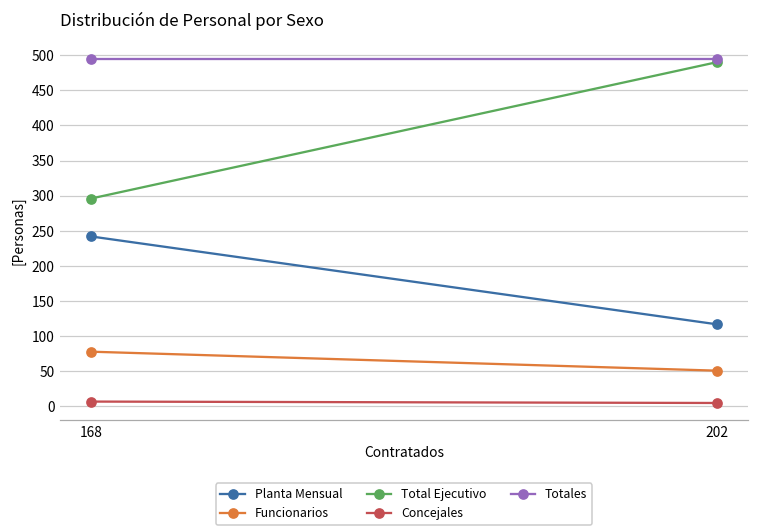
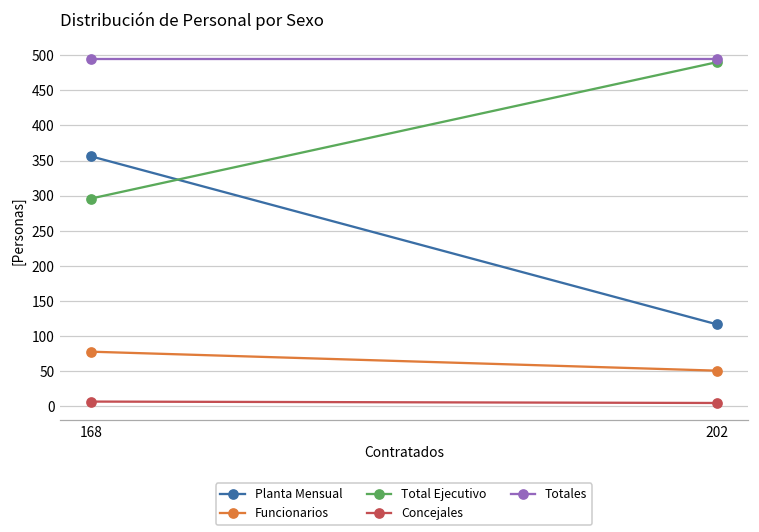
  {
    "Planta Mensual": {
-     "168": 240,
+     "168": 360,
      "202": 120
    },
    "Total Ejecutivo": {
      "168": 300,
      "202": 490
    },
    "Totales": {
      "168": 500,
      "202": 500
    }
  }
